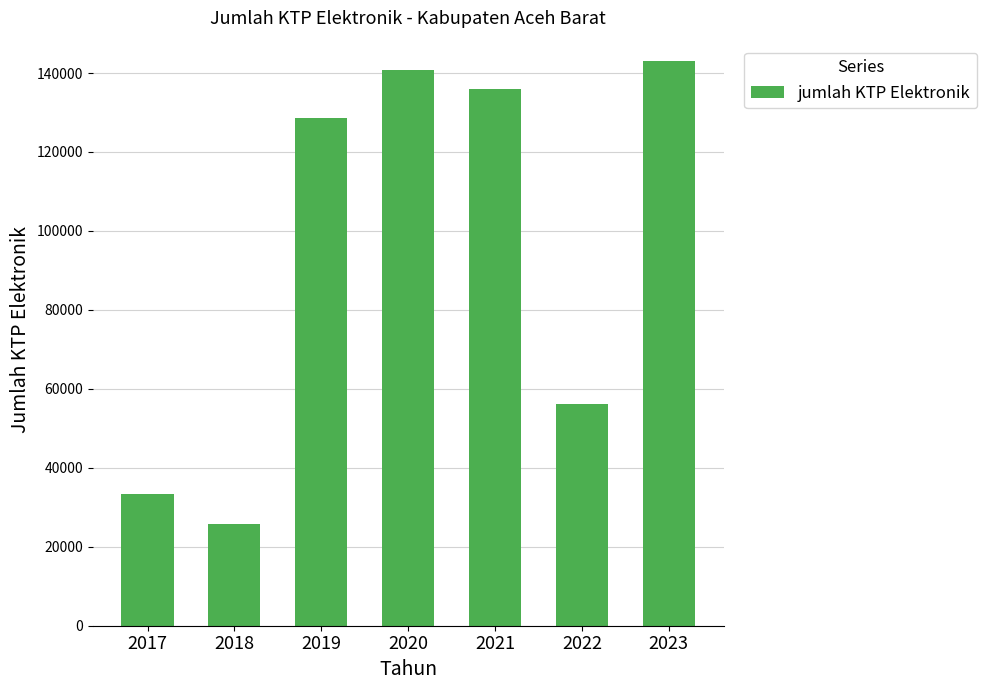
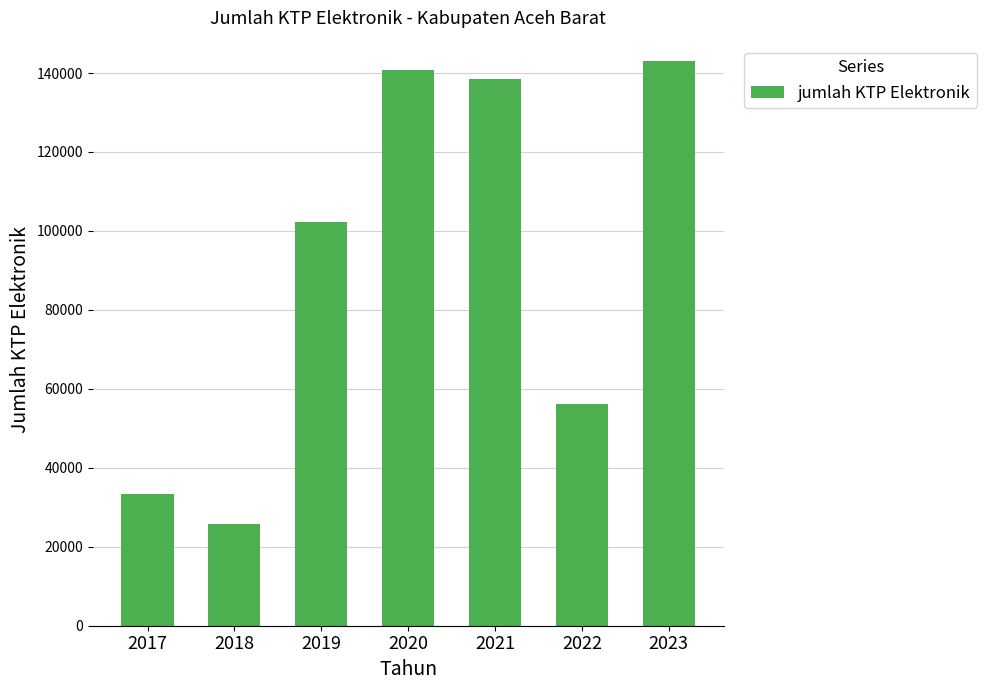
  {
    "2017": 33000,
    "2018": 26000,
-   "2019": 129000,
+   "2019": 102000,
    "2020": 141000,
-   "2021": 136000,
+   "2021": 139000,
    "2022": 56000,
    "2023": 143000
  }
